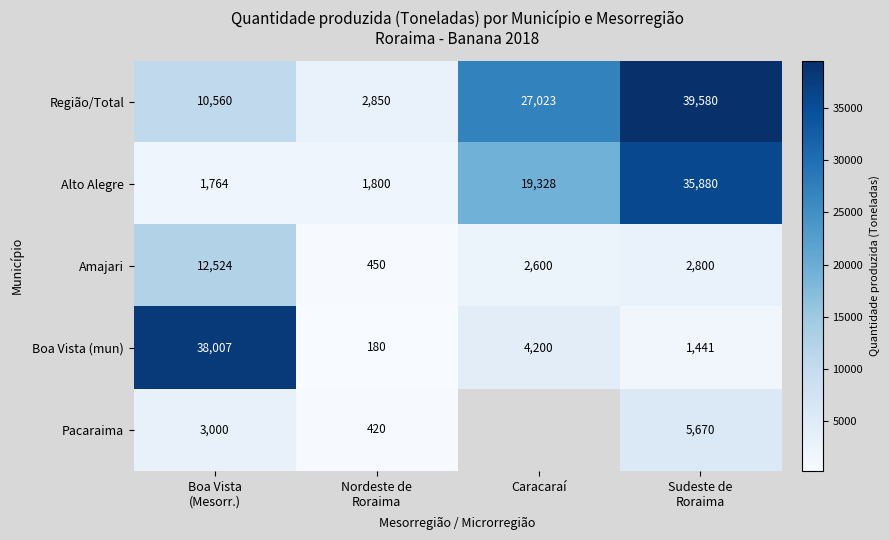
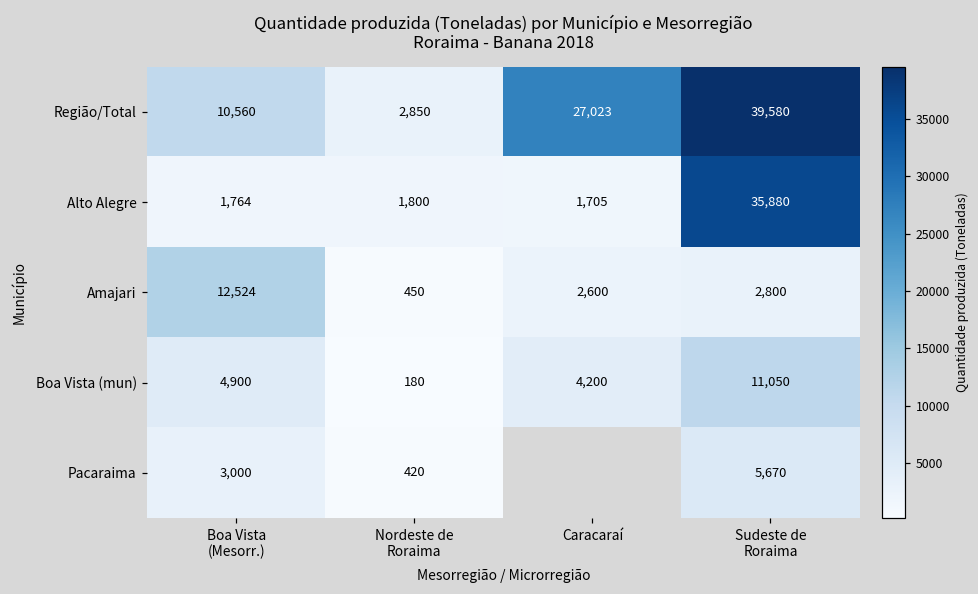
  {
    "Região/Total": {
      "Boa Vista (Mesorr.)": "10,560",
      "Nordeste de Roraima": "2,850",
      "Caracaraí": "27,023",
      "Sudeste de Roraima": "39,580"
    },
    "Alto Alegre": {
      "Boa Vista (Mesorr.)": "1,764",
      "Nordeste de Roraima": "1,800",
-     "Caracaraí": "19,328",
+     "Caracaraí": "1,705",
      "Sudeste de Roraima": "35,880"
    },
    "Amajari": {
      "Boa Vista (Mesorr.)": "12,524",
      "Nordeste de Roraima": "450",
      "Caracaraí": "2,600",
      "Sudeste de Roraima": "2,800"
    },
    "Boa Vista (mun)": {
-     "Boa Vista (Mesorr.)": "38,007",
+     "Boa Vista (Mesorr.)": "4,900",
      "Nordeste de Roraima": "180",
      "Caracaraí": "4,200",
-     "Sudeste de Roraima": "1,441"
+     "Sudeste de Roraima": "11,050"
    },
    "Pacaraima": {
      "Boa Vista (Mesorr.)": "3,000",
      "Nordeste de Roraima": "420",
      "Sudeste de Roraima": "5,670"
    }
  }
